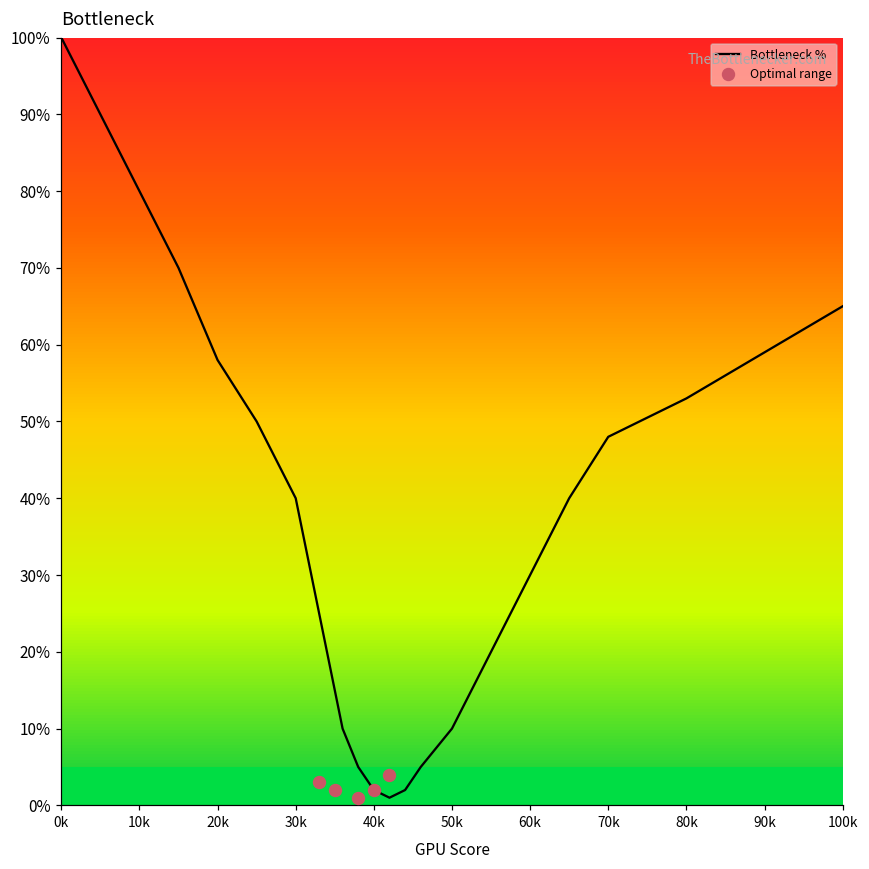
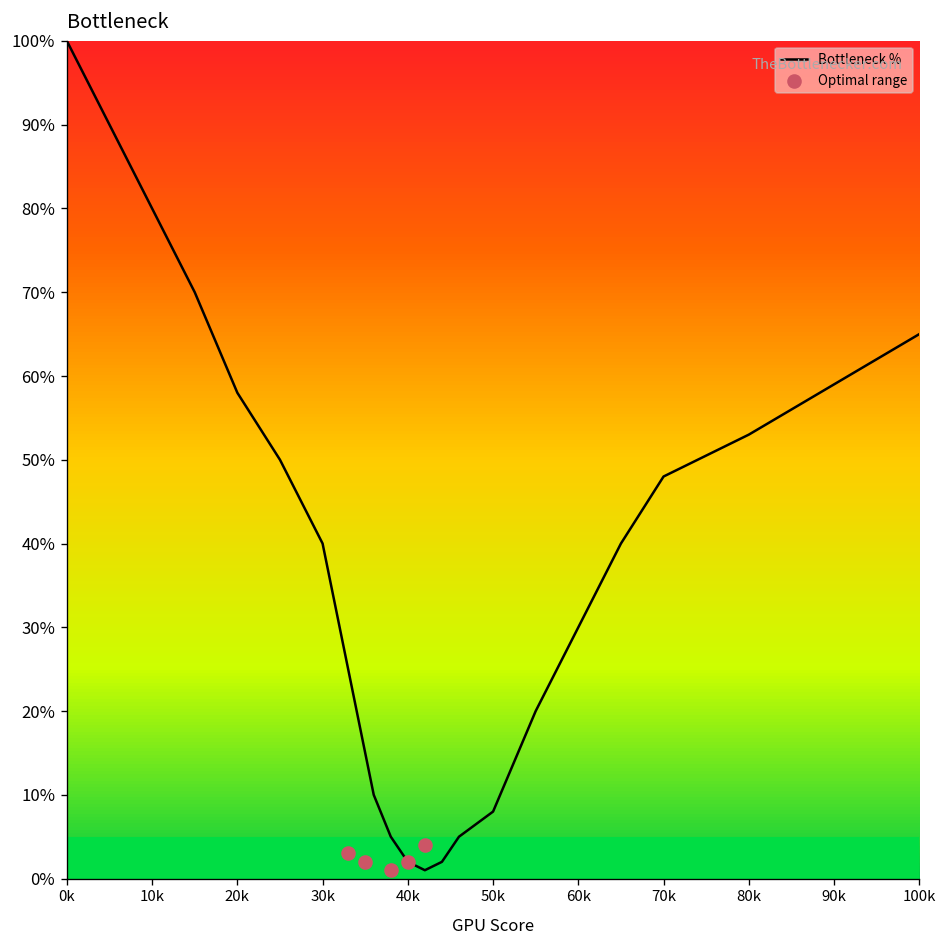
  {
    "Bottleneck %": {
      "0k": "100%",
      "10k": "80%",
      "20k": "58%",
      "30k": "40%",
-     "50k": "10%",
+     "50k": "8%",
      "60k": "30%",
      "70k": "48%",
      "80k": "53%",
      "100k": "65%"
    }
  }
